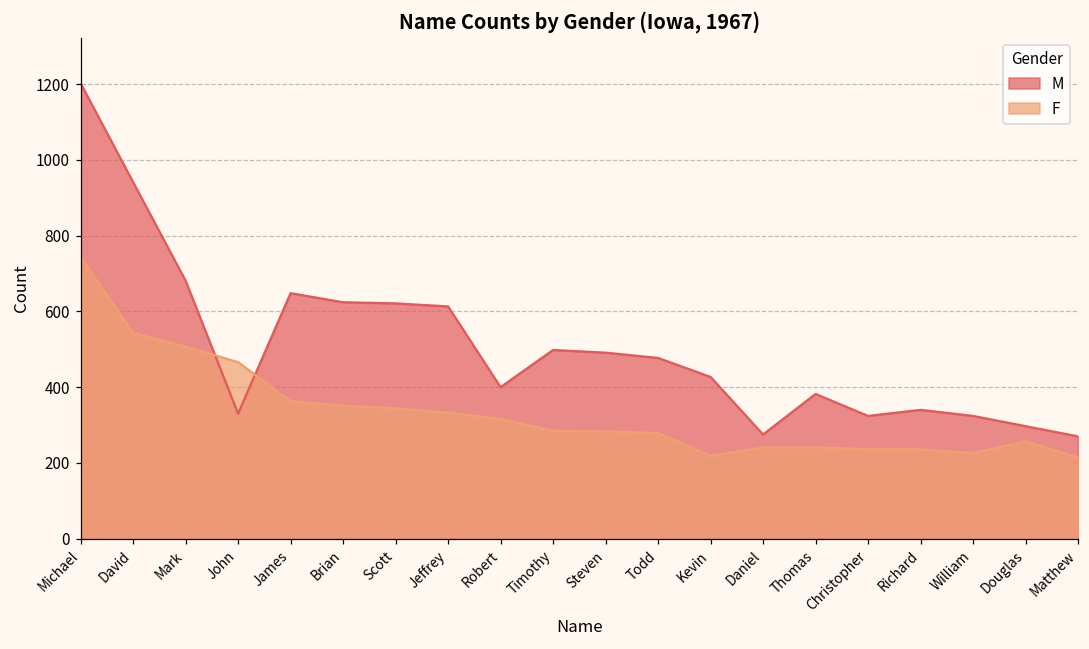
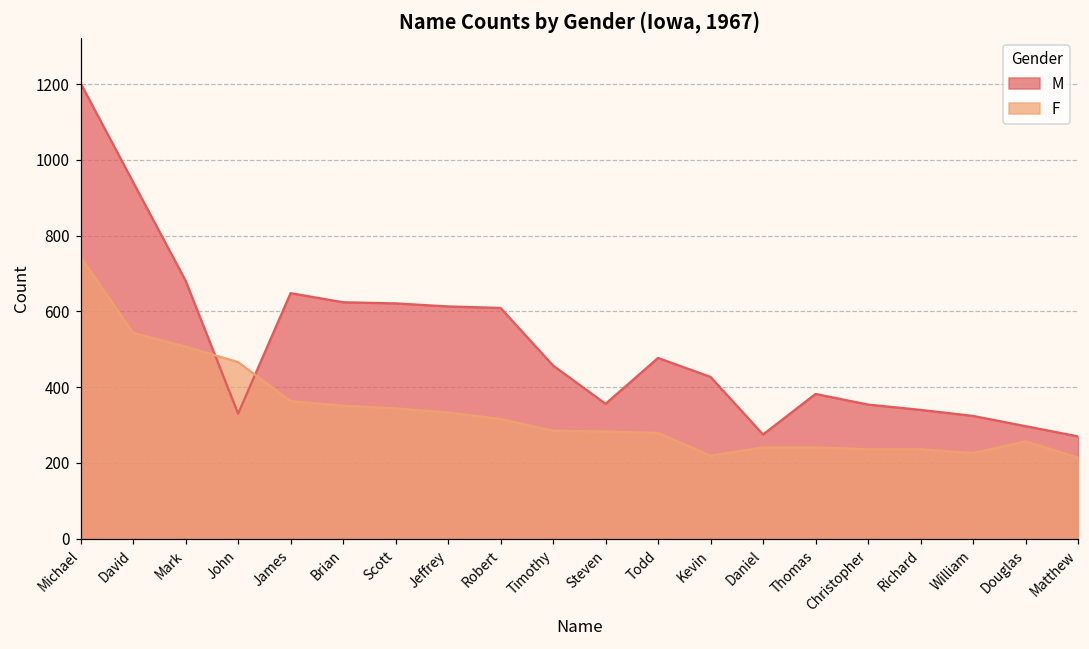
  {
    "M": {
      "Michael": 1200,
      "David": 940,
      "Mark": 680,
      "John": 330,
      "James": 650,
      "Brian": 620,
      "Scott": 620,
      "Jeffrey": 610,
-     "Robert": 400,
-     "Timothy": 500,
-     "Steven": 490,
+     "Robert": 610,
+     "Timothy": 460,
+     "Steven": 360,
      "Todd": 480,
      "Kevin": 430,
      "Daniel": 280,
      "Thomas": 380,
-     "Christopher": 320,
+     "Christopher": 350,
      "Richard": 340,
      "William": 320,
      "Douglas": 300,
      "Matthew": 270
    },
    "F": {
      "Michael": 740,
      "David": 540,
      "Mark": 510,
      "John": 470,
      "James": 360,
      "Brian": 350,
      "Scott": 340,
      "Jeffrey": 330,
      "Robert": 320,
      "Timothy": 290,
      "Steven": 280,
      "Todd": 280,
      "Kevin": 220,
      "Daniel": 240,
      "Thomas": 240,
      "Christopher": 240,
      "Richard": 240,
      "William": 230,
      "Douglas": 260,
      "Matthew": 210
    }
  }
